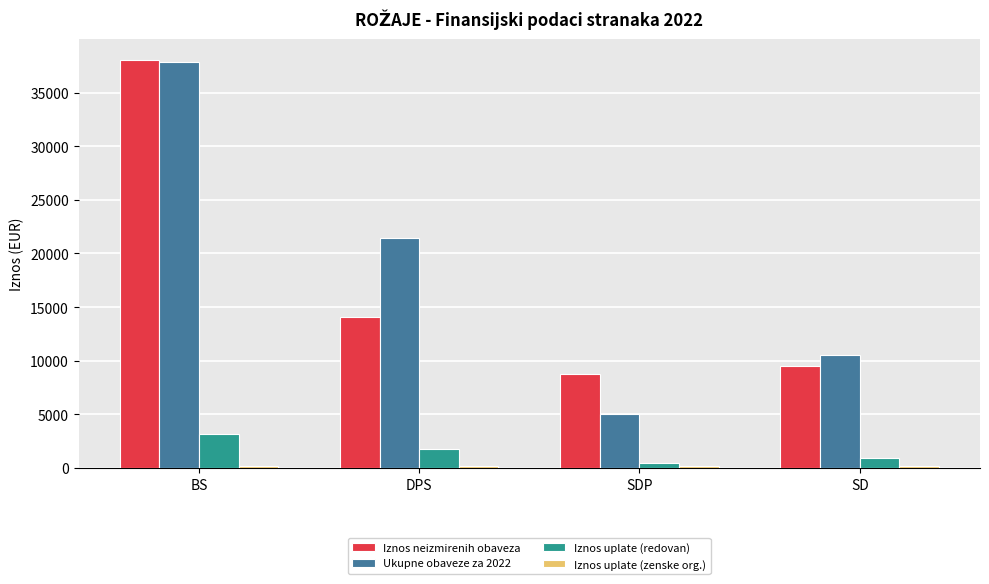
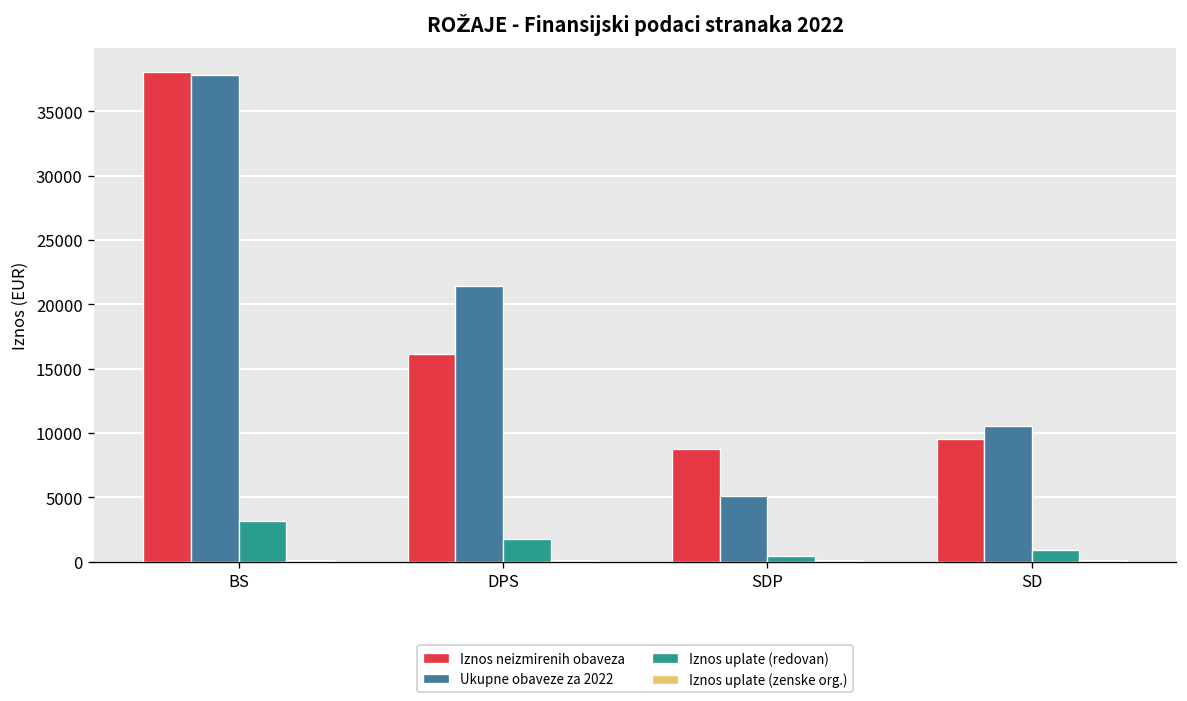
  {
    "Iznos neizmirenih obaveza": {
      "BS": 38100,
-     "DPS": 14000,
+     "DPS": 16200,
      "SDP": 8700,
      "SD": 9500
    }
  }
